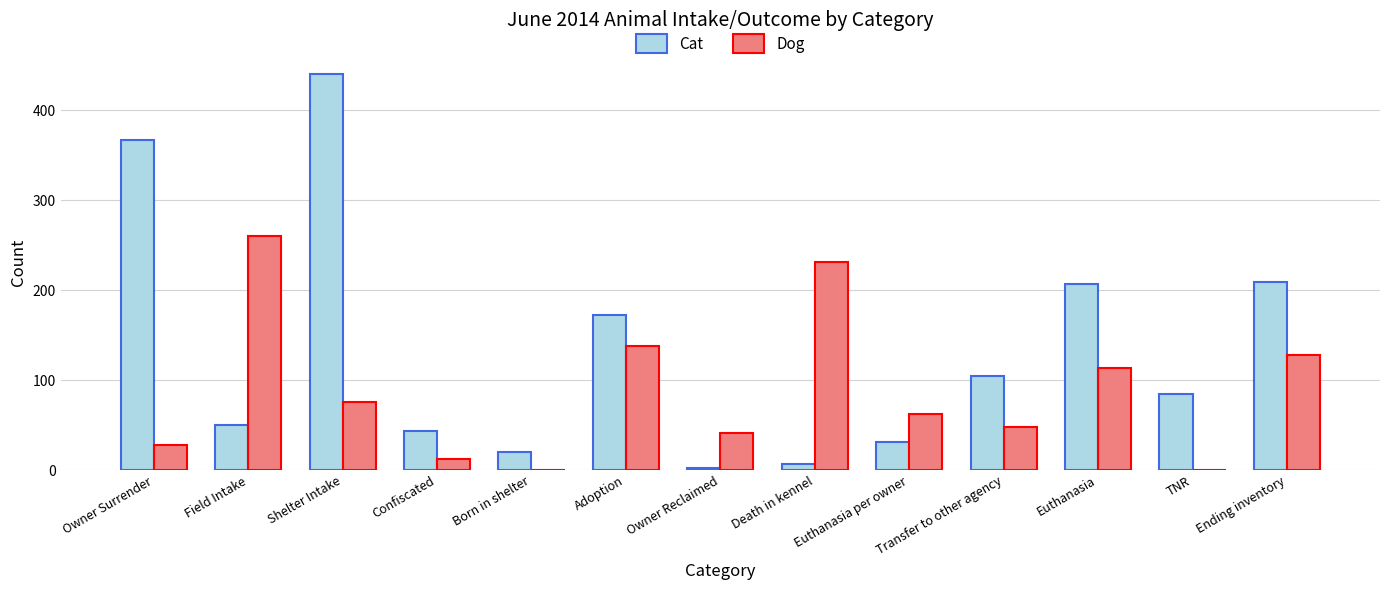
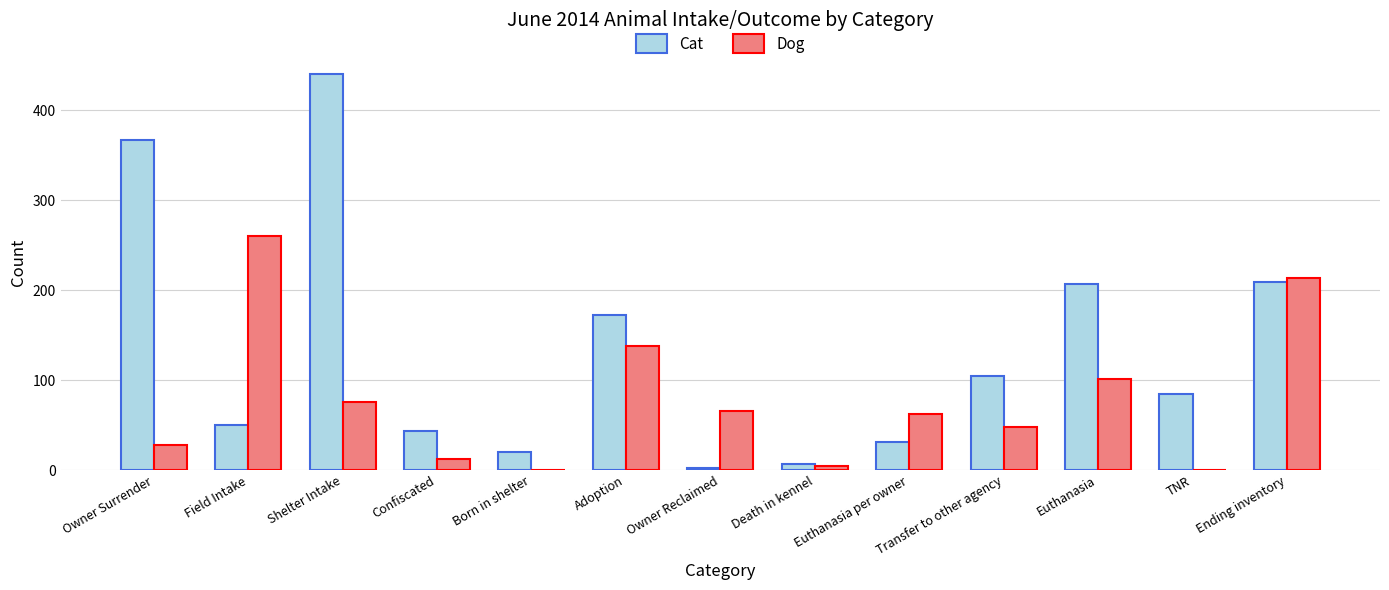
  {
    "Cat": {
      "Owner Surrender": 370,
      "Field Intake": 50,
      "Shelter Intake": 440,
      "Confiscated": 40,
      "Born in shelter": 20,
      "Adoption": 170,
      "Owner Reclaimed": 0,
      "Death in kennel": 10,
      "Euthanasia per owner": 30,
      "Transfer to other agency": 110,
      "Euthanasia": 210,
      "TNR": 90,
      "Ending inventory": 210
    },
    "Dog": {
      "Owner Surrender": 30,
      "Field Intake": 260,
      "Shelter Intake": 80,
      "Confiscated": 10,
      "Born in shelter": 0,
      "Adoption": 140,
-     "Owner Reclaimed": 40,
-     "Death in kennel": 230,
+     "Owner Reclaimed": 70,
+     "Death in kennel": 10,
      "Euthanasia per owner": 60,
      "Transfer to other agency": 50,
-     "Euthanasia": 110,
+     "Euthanasia": 100,
      "TNR": 0,
-     "Ending inventory": 130
+     "Ending inventory": 210
    }
  }
